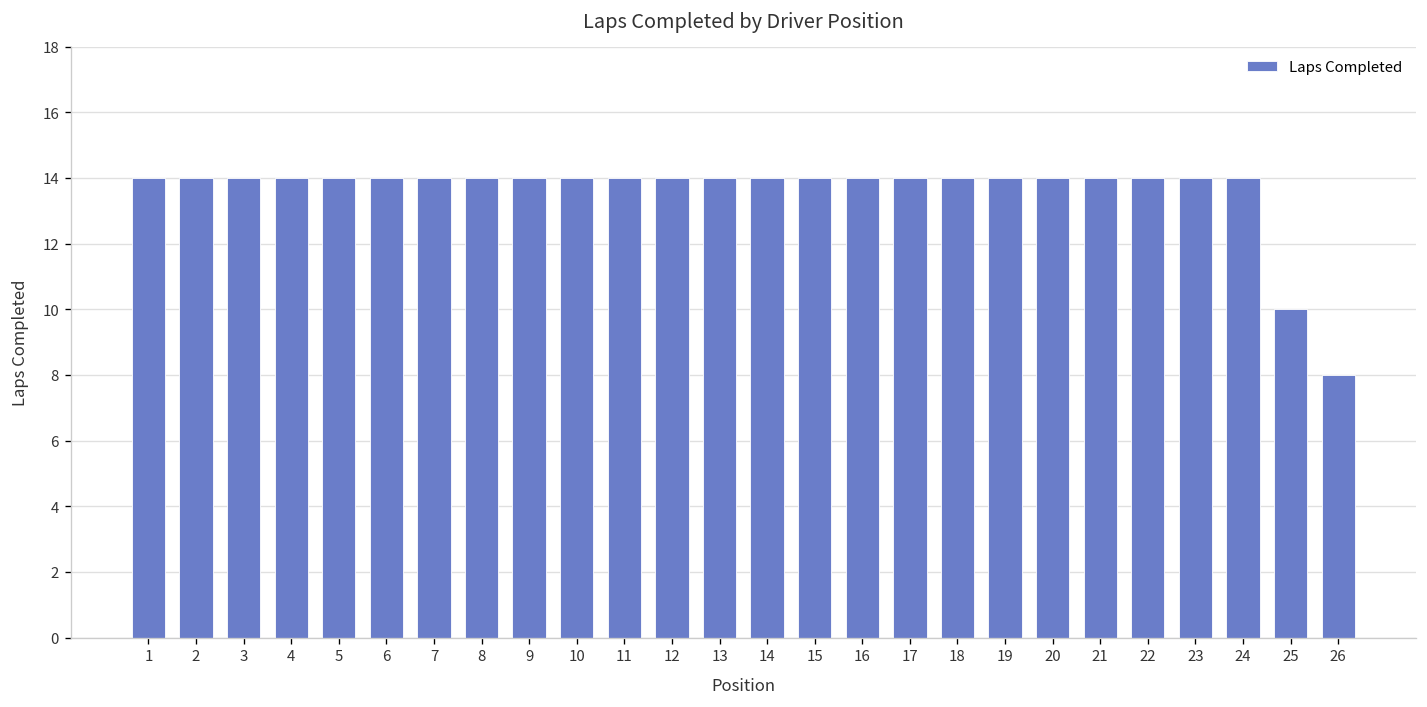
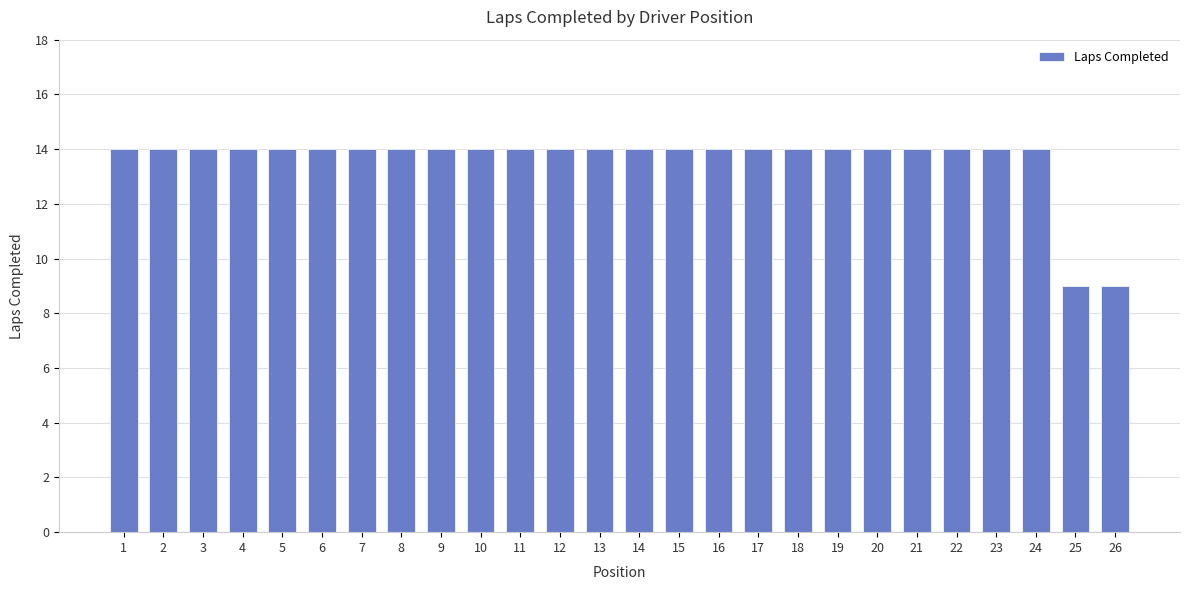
  {
    "1": 14,
    "2": 14,
    "3": 14,
    "4": 14,
    "5": 14,
    "6": 14,
    "7": 14,
    "8": 14,
    "9": 14,
    "10": 14,
    "11": 14,
    "12": 14,
    "13": 14,
    "14": 14,
    "15": 14,
    "16": 14,
    "17": 14,
    "18": 14,
    "19": 14,
    "20": 14,
    "21": 14,
    "22": 14,
    "23": 14,
    "24": 14,
-   "25": 10,
-   "26": 8
+   "25": 9,
+   "26": 9
  }
